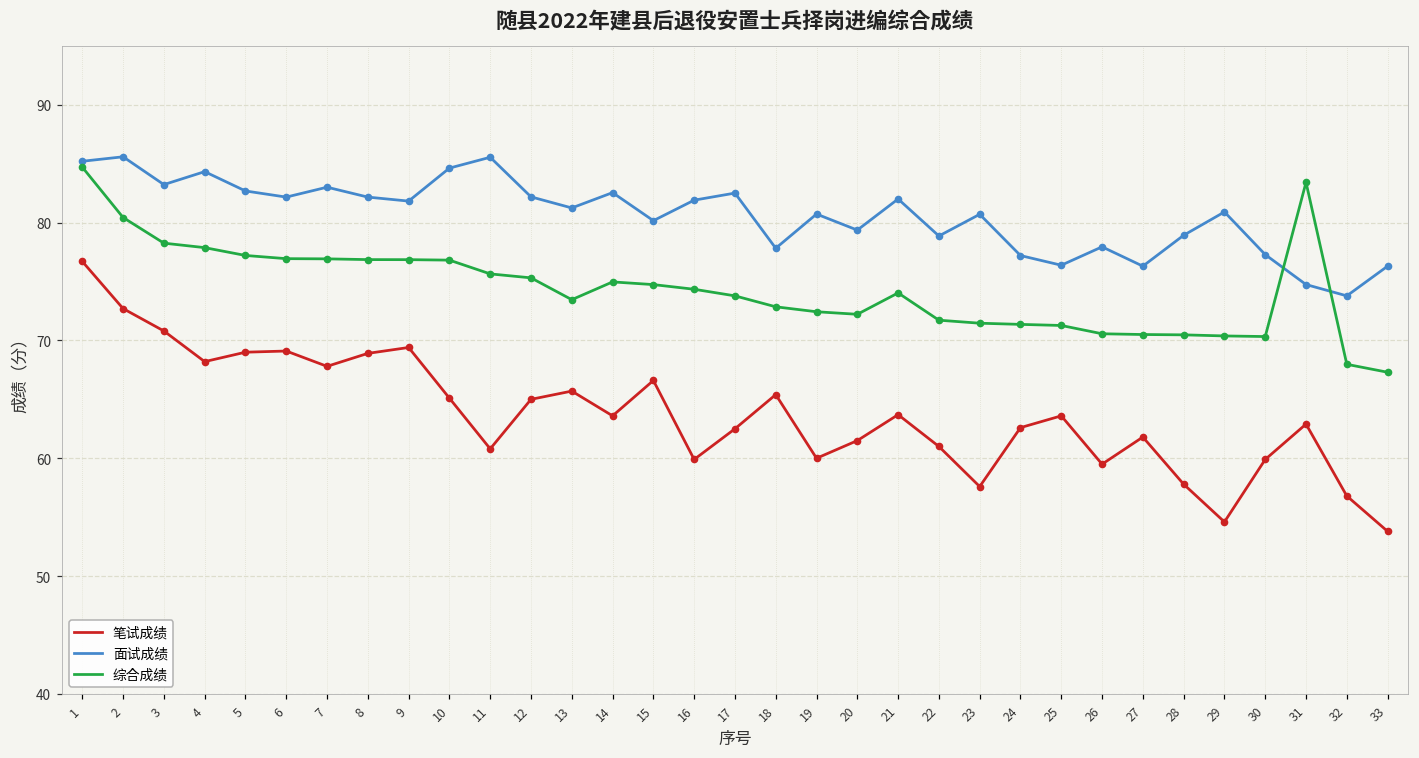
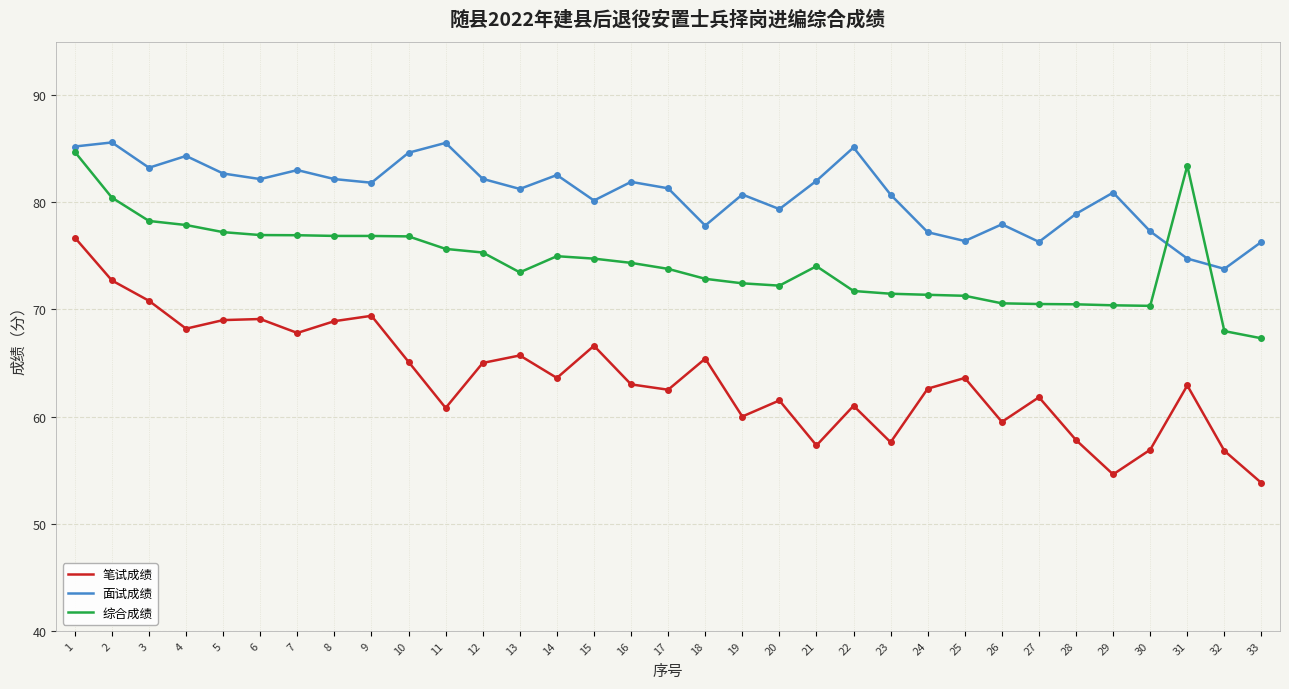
  {
    "笔试成绩": {
      "1": 76.7,
      "2": 72.7,
      "3": 70.8,
      "4": 68.2,
      "5": 69.0,
      "6": 69.1,
      "7": 67.8,
      "8": 68.9,
      "9": 69.4,
      "10": 65.1,
      "11": 60.8,
      "12": 65.0,
      "13": 65.7,
      "14": 63.6,
      "15": 66.6,
-     "16": 59.9,
+     "16": 63.0,
      "17": 62.5,
      "18": 65.4,
      "19": 60.0,
      "20": 61.5,
-     "21": 63.7,
+     "21": 57.3,
      "22": 61.0,
      "23": 57.6,
      "24": 62.6,
      "25": 63.6,
      "26": 59.5,
      "27": 61.8,
      "28": 57.8,
      "29": 54.6,
-     "30": 59.9,
+     "30": 56.9,
      "31": 62.9,
      "32": 56.8,
      "33": 53.8
    },
    "面试成绩": {
      "1": 85.2,
      "2": 85.6,
      "3": 83.2,
      "4": 84.3,
      "5": 82.7,
      "6": 82.2,
      "7": 83.0,
      "8": 82.2,
      "9": 81.8,
      "10": 84.6,
      "11": 85.5,
      "12": 82.2,
      "13": 81.2,
      "14": 82.5,
      "15": 80.2,
      "16": 81.9,
-     "17": 82.5,
+     "17": 81.3,
      "18": 77.8,
      "19": 80.7,
      "20": 79.4,
      "21": 82.0,
-     "22": 78.9,
+     "22": 85.1,
      "23": 80.7,
      "24": 77.2,
      "25": 76.4,
      "26": 77.9,
      "27": 76.3,
      "28": 78.9,
      "29": 80.9,
      "30": 77.3,
      "31": 74.7,
      "32": 73.8,
      "33": 76.3
    },
    "综合成绩": {
      "1": 84.7,
      "2": 80.4,
      "3": 78.3,
      "4": 77.9,
      "5": 77.2,
      "6": 76.9,
      "7": 76.9,
      "8": 76.9,
      "9": 76.9,
      "10": 76.8,
      "11": 75.6,
      "12": 75.3,
      "13": 73.5,
      "14": 75.0,
      "15": 74.7,
      "16": 74.3,
      "17": 73.8,
      "18": 72.9,
      "19": 72.4,
      "20": 72.2,
      "21": 74.0,
      "22": 71.7,
      "23": 71.5,
      "24": 71.4,
      "25": 71.3,
      "26": 70.6,
      "27": 70.5,
      "28": 70.5,
      "29": 70.4,
      "30": 70.3,
      "31": 83.4,
      "32": 68.0,
      "33": 67.3
    }
  }
